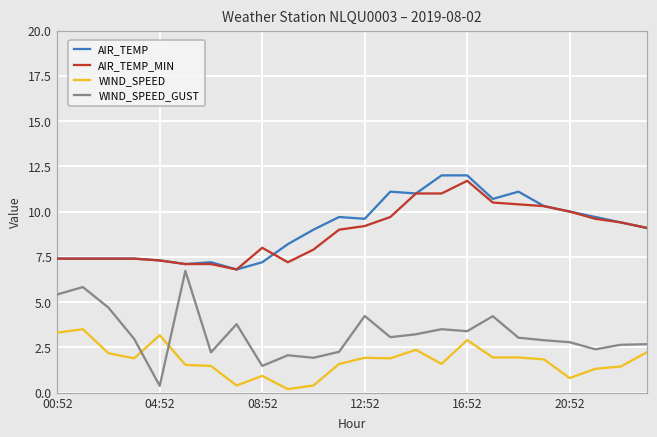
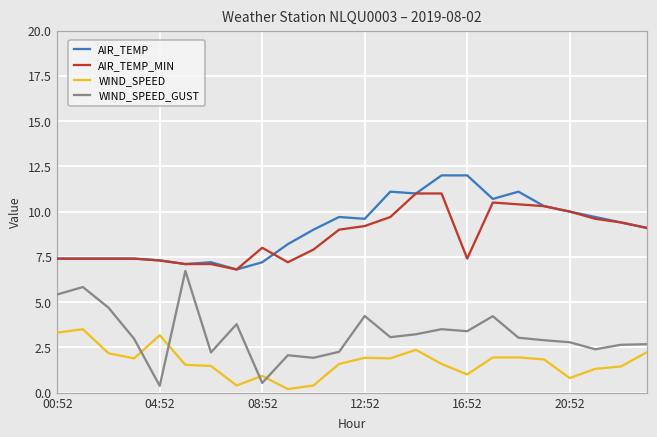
  {
    "AIR_TEMP": {
      "08:52": 7.2,
      "12:52": 9.6,
      "16:52": 12.0
    },
    "AIR_TEMP_MIN": {
      "08:52": 8.0,
      "12:52": 9.2,
-     "16:52": 11.7
+     "16:52": 7.4
    },
    "WIND_SPEED": {
      "00:52": 3.3,
      "04:52": 3.2,
      "08:52": 0.9,
      "12:52": 1.9,
-     "16:52": 2.9,
+     "16:52": 1.0,
      "20:52": 0.8
    },
    "WIND_SPEED_GUST": {
      "00:52": 5.4,
      "04:52": 0.4,
-     "08:52": 1.5,
+     "08:52": 0.5,
      "12:52": 4.2,
      "16:52": 3.4,
      "20:52": 2.8
    }
  }
